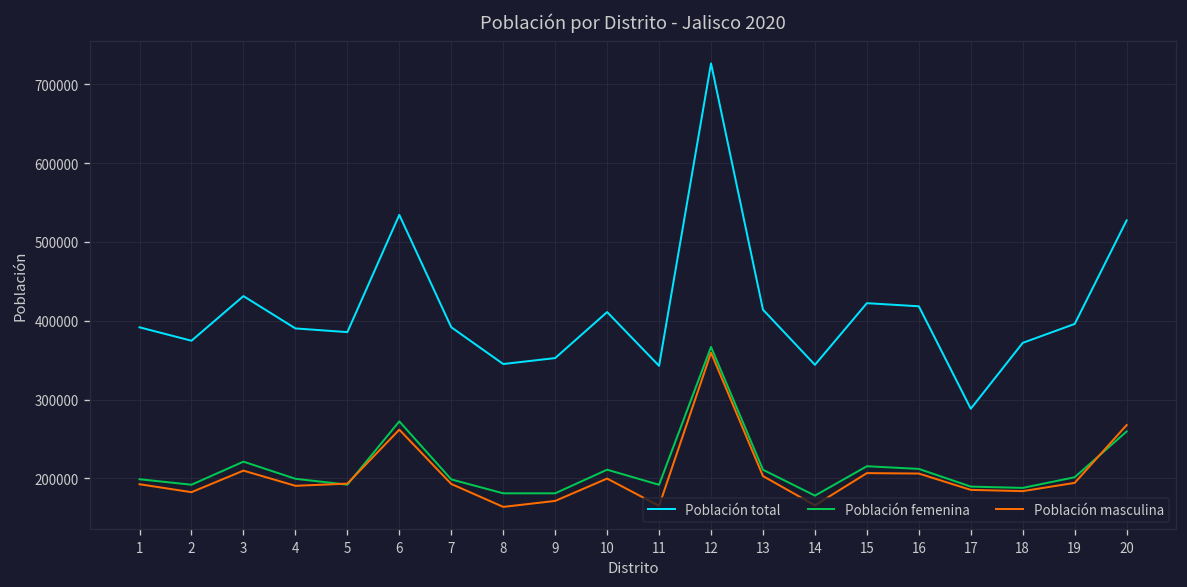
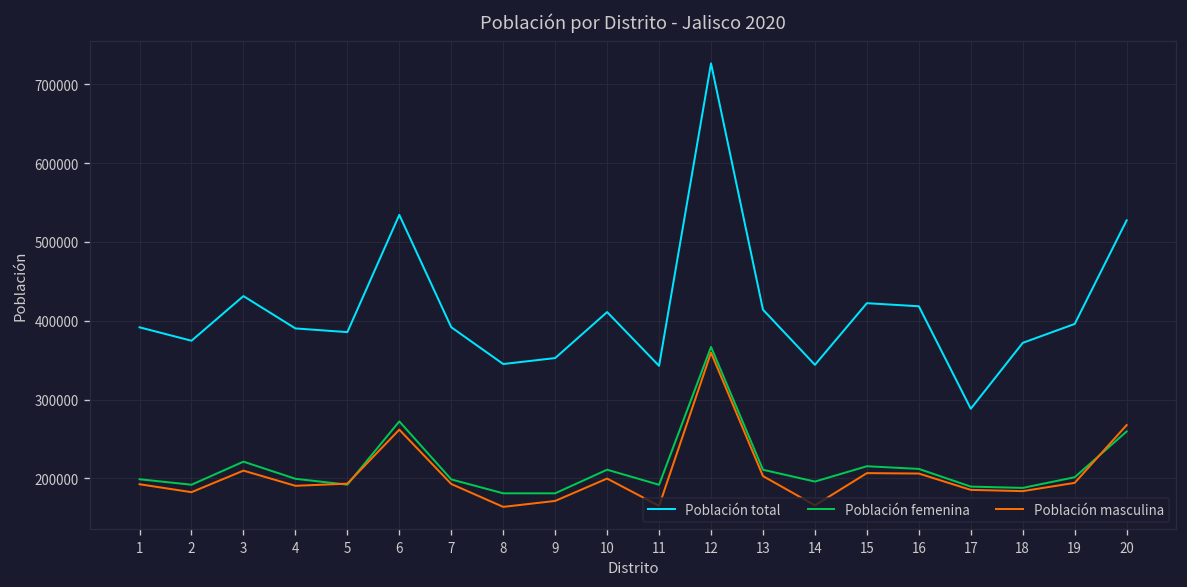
  {
    "Población total": {
      "1": 390000,
      "2": 370000,
      "3": 430000,
      "4": 390000,
      "5": 390000,
      "6": 530000,
      "7": 390000,
      "8": 350000,
      "9": 350000,
      "10": 410000,
      "11": 340000,
      "12": 730000,
      "13": 410000,
      "14": 340000,
      "15": 420000,
      "16": 420000,
      "17": 290000,
      "18": 370000,
      "19": 400000,
      "20": 530000
    },
    "Población femenina": {
      "1": 200000,
      "2": 190000,
      "3": 220000,
      "4": 200000,
      "6": 270000,
      "7": 200000,
      "8": 180000,
      "9": 180000,
      "10": 210000,
      "11": 190000,
      "12": 370000,
      "13": 210000,
-     "14": 180000,
+     "14": 200000,
      "15": 220000,
      "16": 210000,
      "17": 190000,
      "18": 190000,
      "19": 200000,
      "20": 260000
    },
    "Población masculina": {
      "1": 190000,
      "2": 180000,
      "3": 210000,
      "4": 190000,
      "6": 260000,
      "7": 190000,
      "8": 160000,
      "9": 170000,
      "10": 200000,
      "12": 360000,
      "13": 200000,
      "15": 210000,
      "16": 210000,
      "17": 190000,
      "18": 180000,
      "19": 190000,
      "20": 270000
    }
  }
